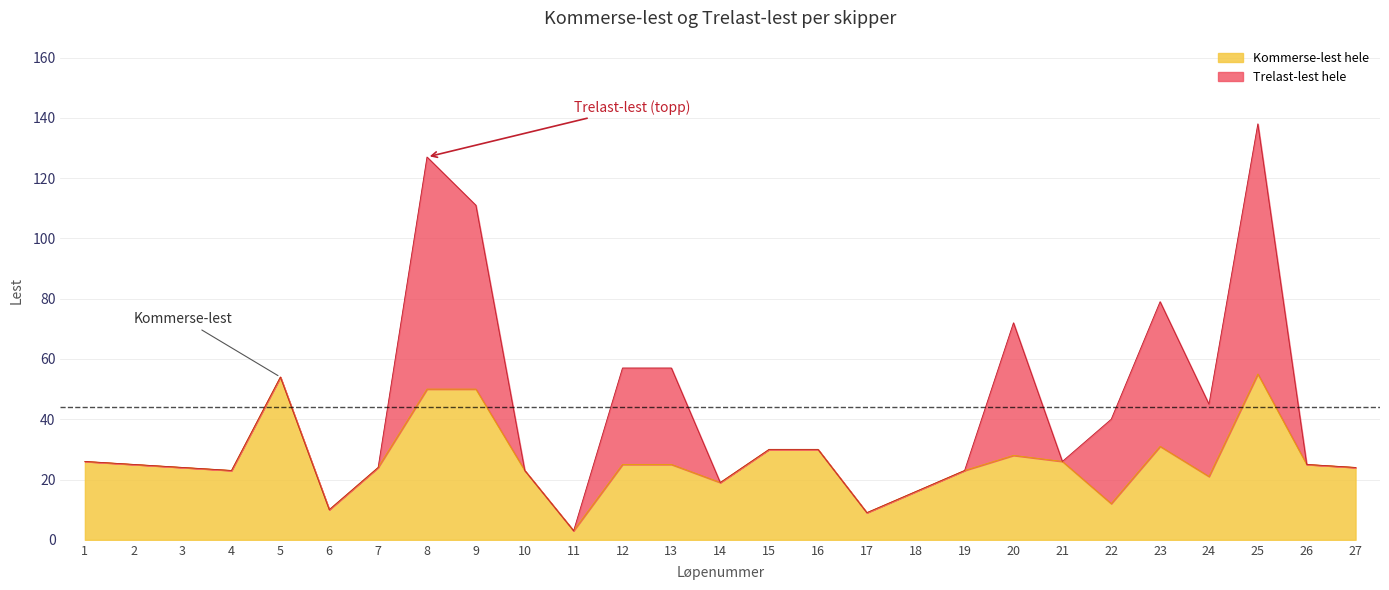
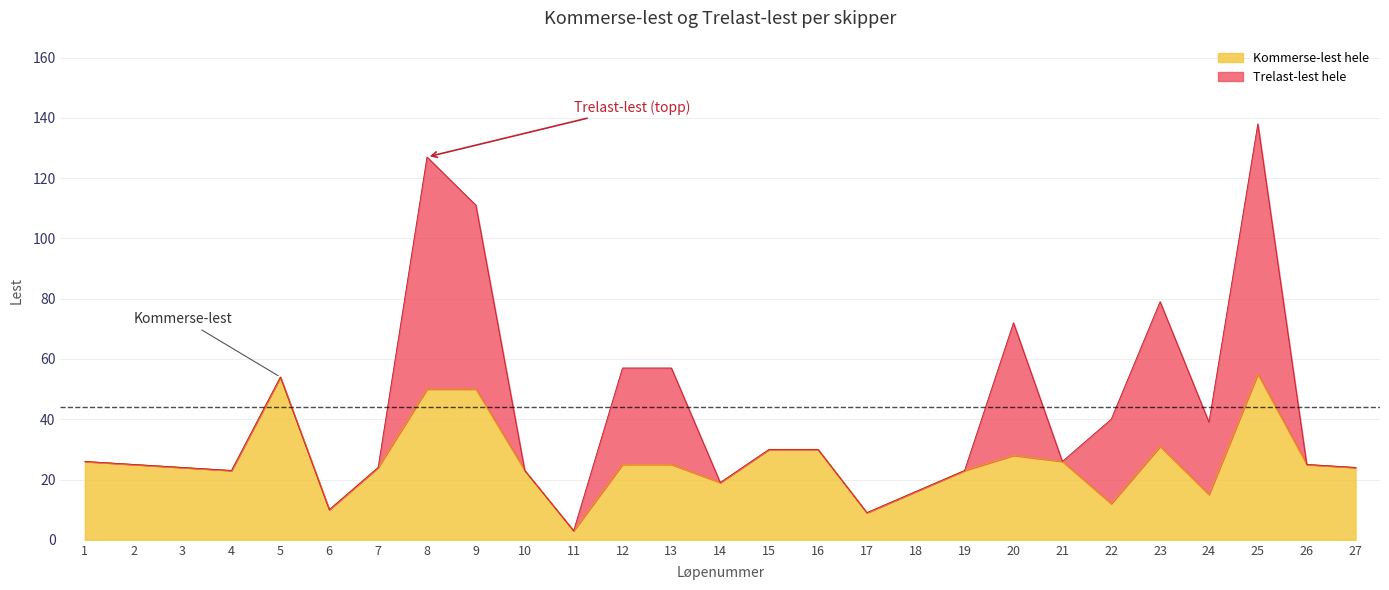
  {
    "Kommerse-lest hele": {
      "8": 50,
      "9": 50,
      "12": 25,
      "13": 25,
      "20": 28,
      "22": 12,
      "23": 31,
-     "24": 21,
+     "24": 15,
      "25": 55
    },
    "Trelast-lest hele": {
      "8": 77,
      "9": 61,
      "12": 32,
      "13": 32,
      "20": 44,
      "22": 28,
      "23": 48,
      "24": 24,
      "25": 83
    }
  }
